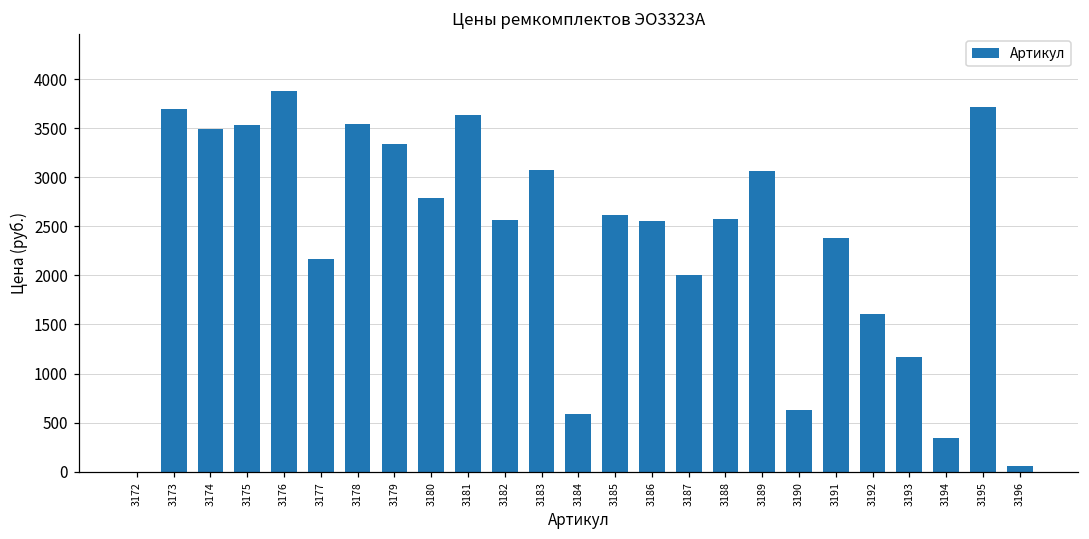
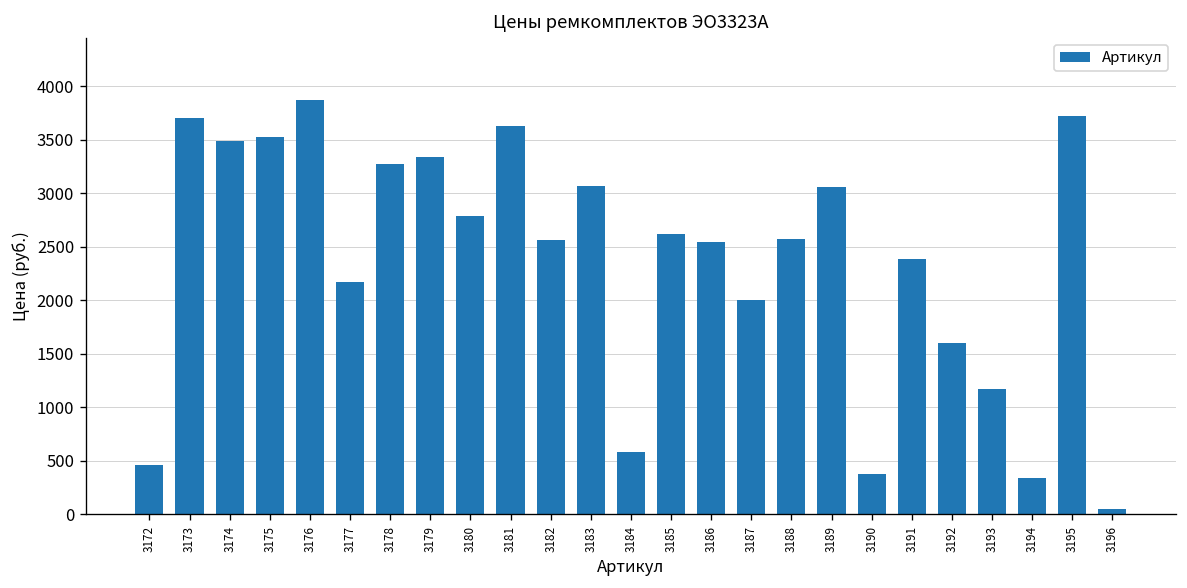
  {
-   "3172": 0,
+   "3172": 500,
    "3173": 3700,
    "3174": 3500,
    "3175": 3500,
    "3176": 3900,
    "3177": 2200,
-   "3178": 3500,
+   "3178": 3300,
    "3179": 3300,
    "3180": 2800,
    "3181": 3600,
    "3182": 2600,
    "3183": 3100,
    "3184": 600,
    "3185": 2600,
    "3186": 2500,
    "3187": 2000,
    "3188": 2600,
    "3189": 3100,
-   "3190": 600,
+   "3190": 400,
    "3191": 2400,
    "3192": 1600,
    "3193": 1200,
    "3194": 300,
    "3195": 3700,
    "3196": 100
  }
